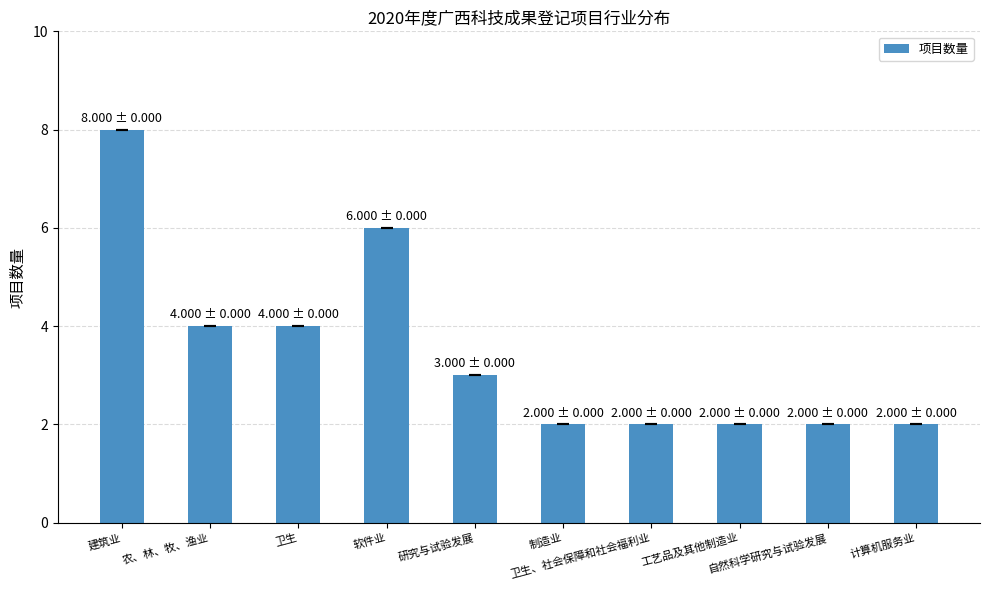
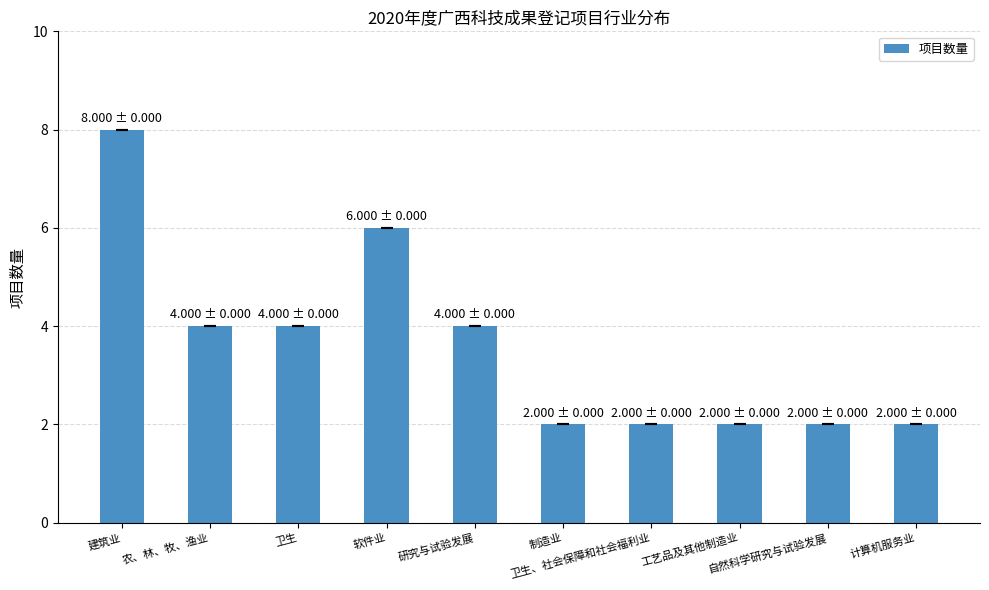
  {
    "建筑业": 8.000,
    "农、林、牧、渔业": 4.000,
    "卫生": 4.000,
    "软件业": 6.000,
-   "研究与试验发展": 3.000,
+   "研究与试验发展": 4.000,
    "制造业": 2.000,
    "卫生、社会保障和社会福利业": 2.000,
    "工艺品及其他制造业": 2.000,
    "自然科学研究与试验发展": 2.000,
    "计算机服务业": 2.000
  }
